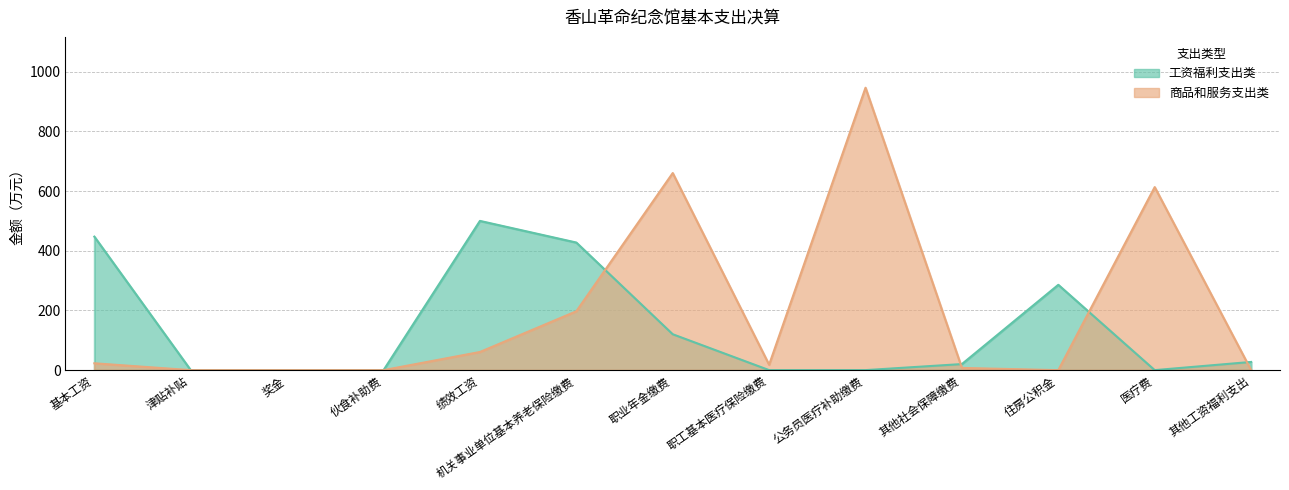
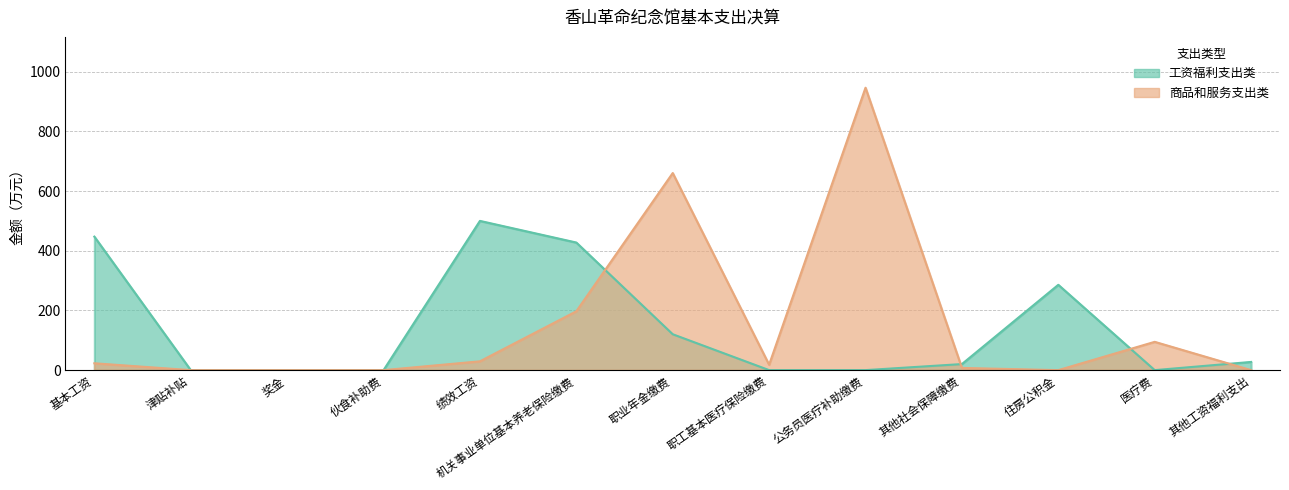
  {
    "工资福利支出类": {
      "基本工资": 450,
      "绩效工资": 500,
      "机关事业单位基本养老保险缴费": 430,
      "职业年金缴费": 120,
      "职工基本医疗保险缴费": 0,
      "公务员医疗补助缴费": 0,
      "其他社会保障缴费": 20,
      "住房公积金": 290,
      "医疗费": 0,
      "其他工资福利支出": 30
    },
    "商品和服务支出类": {
      "基本工资": 20,
-     "绩效工资": 60,
+     "绩效工资": 30,
      "机关事业单位基本养老保险缴费": 200,
      "职业年金缴费": 660,
      "职工基本医疗保险缴费": 20,
      "公务员医疗补助缴费": 950,
      "其他社会保障缴费": 10,
      "住房公积金": 0,
-     "医疗费": 610,
+     "医疗费": 90,
      "其他工资福利支出": 0
    }
  }
